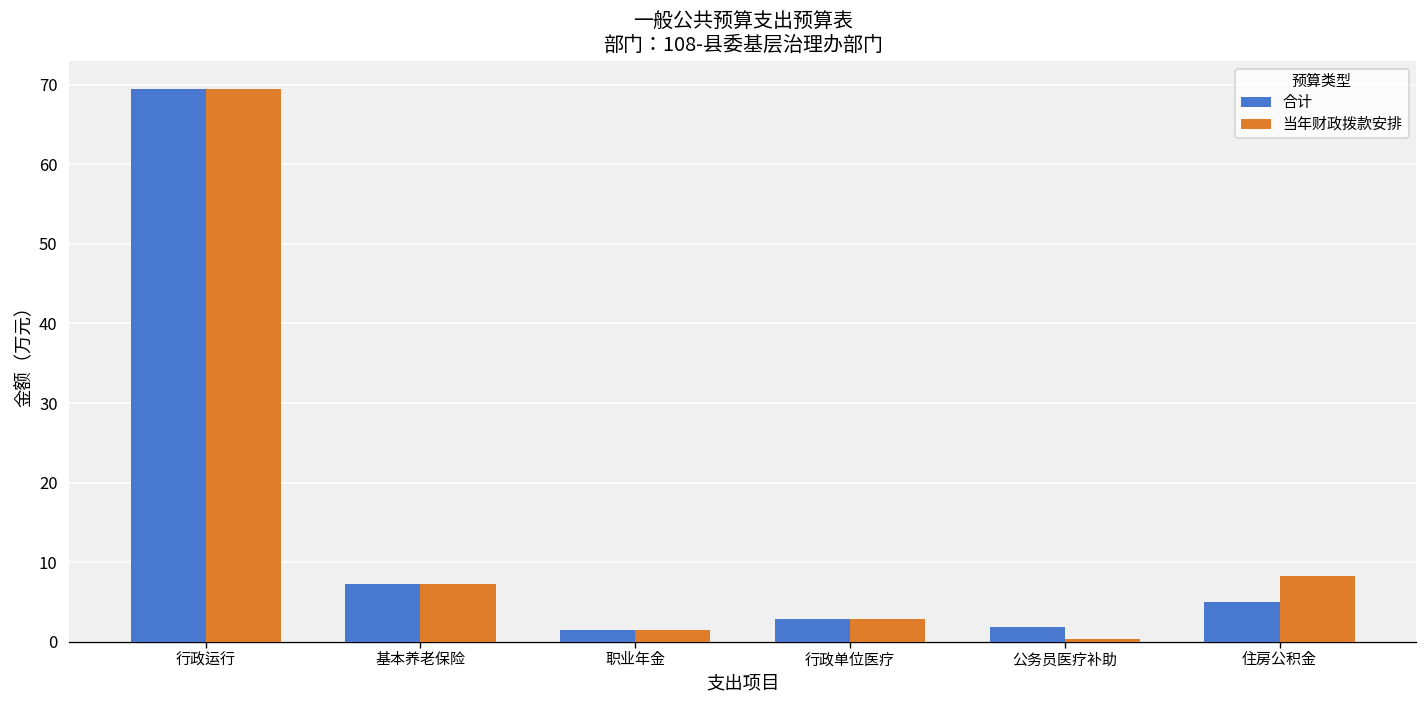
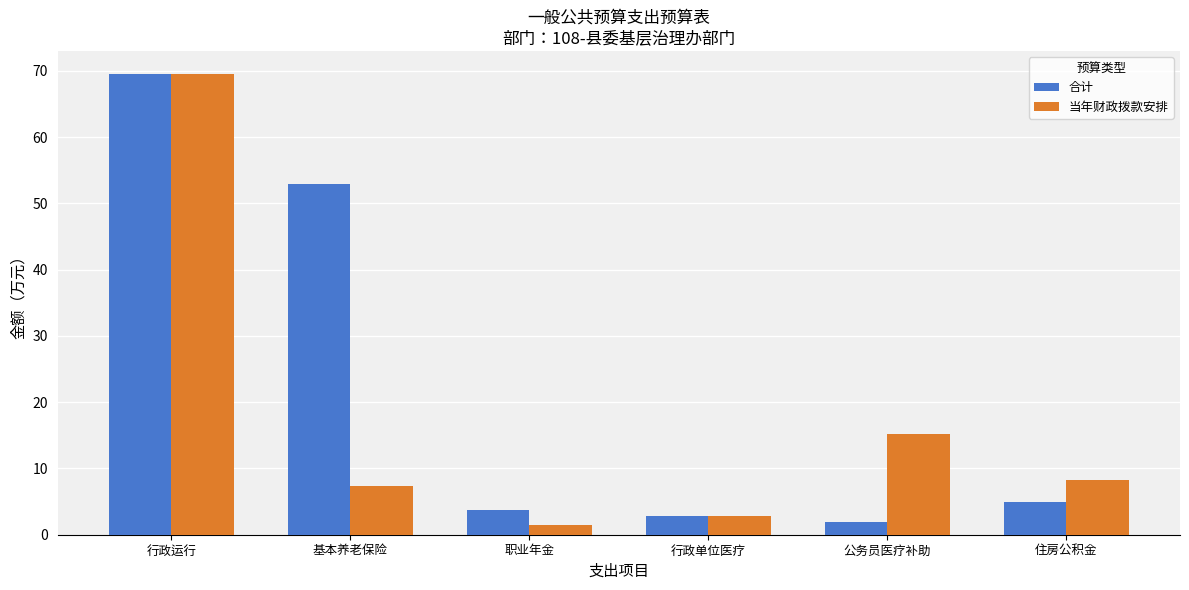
  {
    "合计": {
      "行政运行": 70,
-     "基本养老保险": 7,
-     "职业年金": 1,
+     "基本养老保险": 53,
+     "职业年金": 4,
      "行政单位医疗": 3,
      "公务员医疗补助": 2,
      "住房公积金": 5
    },
    "当年财政拨款安排": {
      "行政运行": 70,
      "基本养老保险": 7,
      "职业年金": 1,
      "行政单位医疗": 3,
-     "公务员医疗补助": 0,
+     "公务员医疗补助": 15,
      "住房公积金": 8
    }
  }
